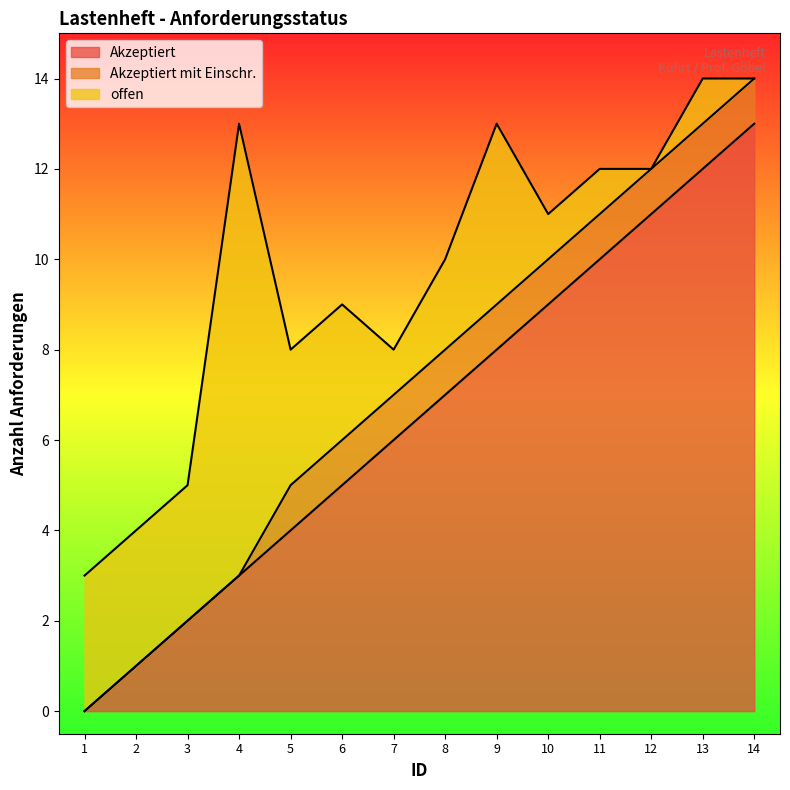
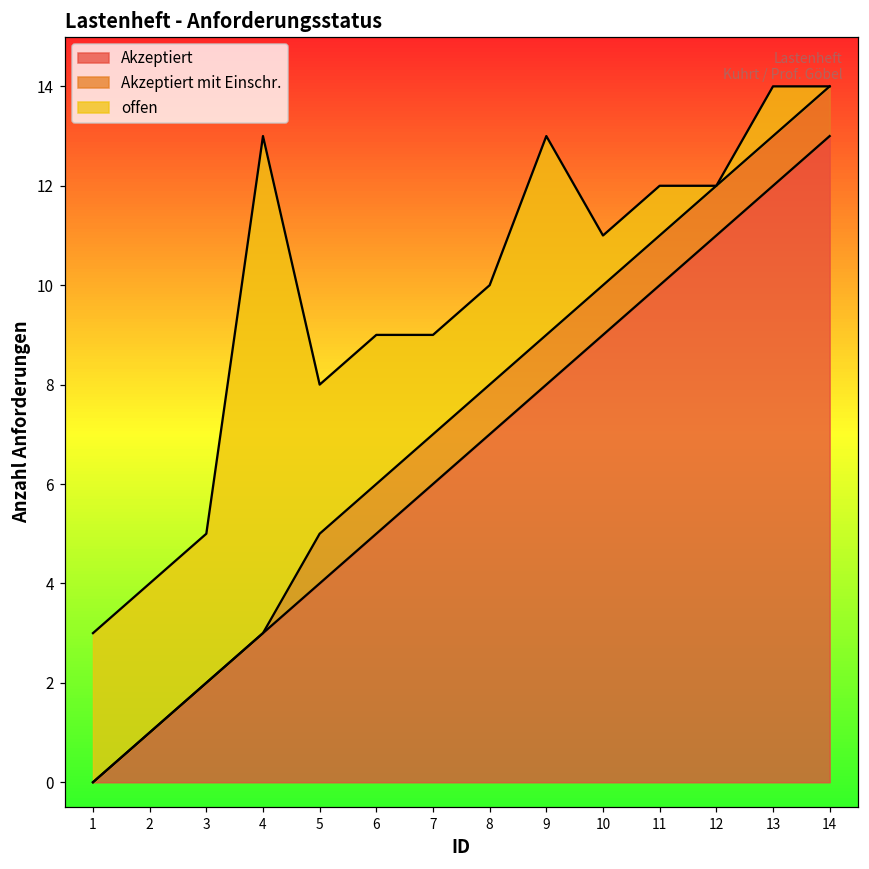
  {
    "offen": {
      "1": 3,
      "2": 3,
      "3": 3,
      "4": 10,
      "5": 3,
      "6": 3,
-     "7": 1,
+     "7": 2,
      "8": 2,
      "9": 4,
      "10": 1,
      "11": 1,
      "13": 1
    }
  }
